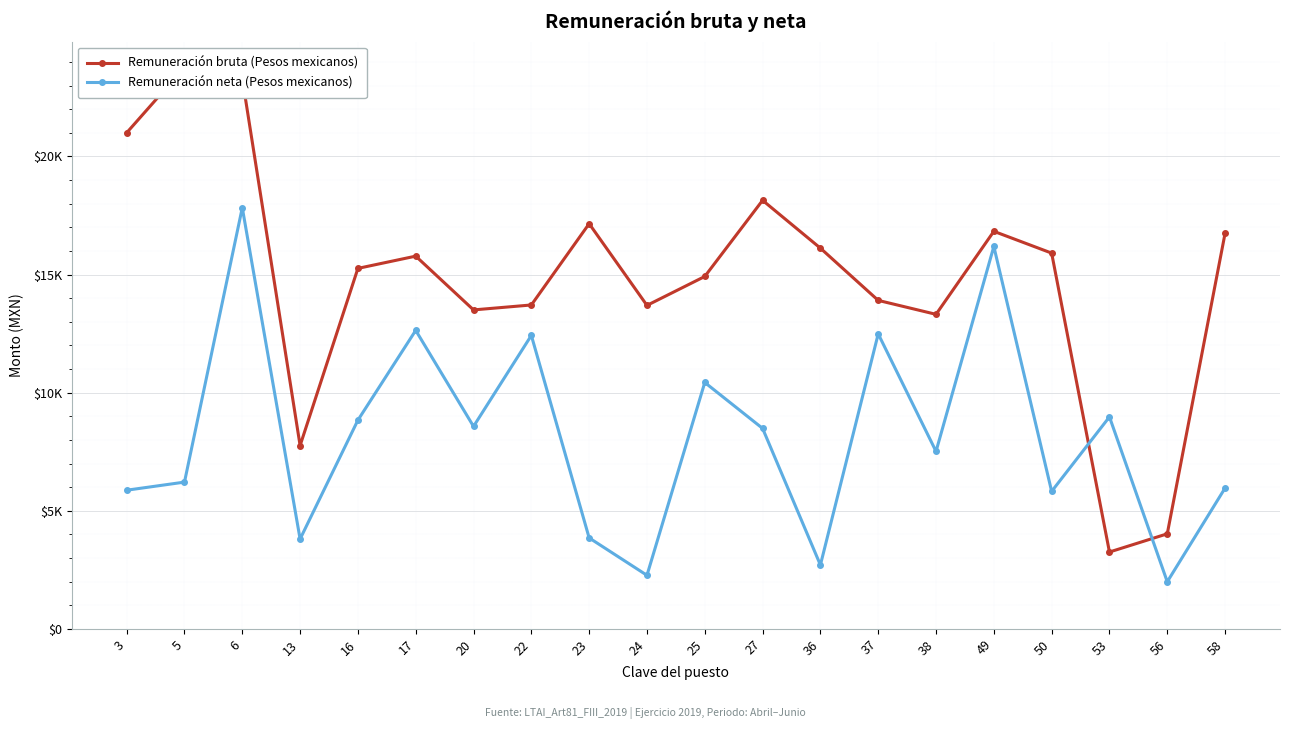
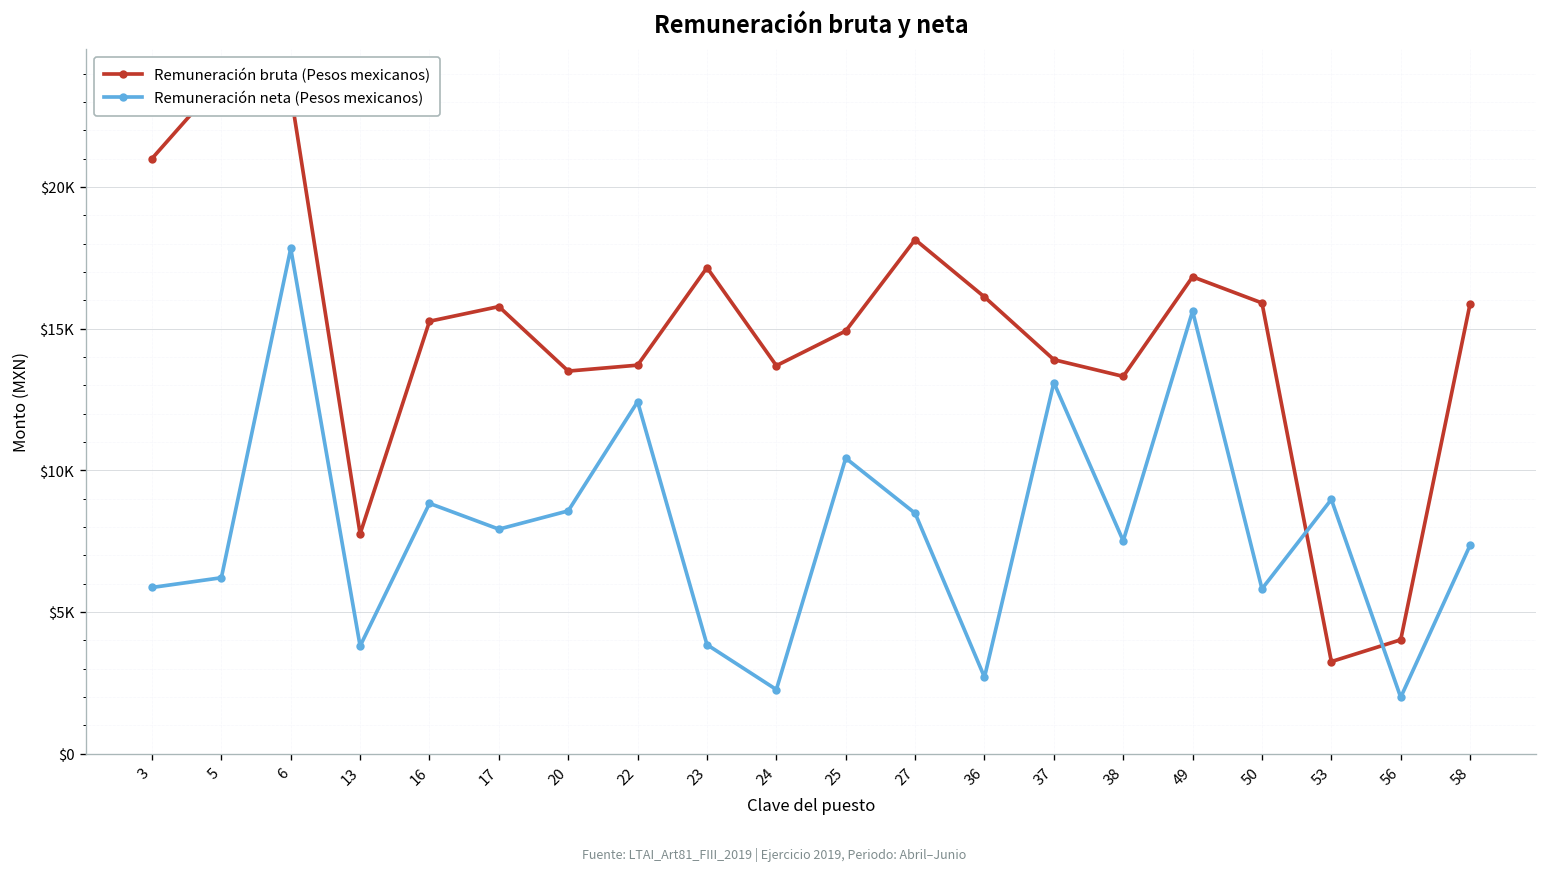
  {
    "Remuneración bruta (Pesos mexicanos)": {
      "3": "$21000",
      "13": "$7800",
      "16": "$15300",
      "17": "$15800",
      "20": "$13500",
      "22": "$13700",
      "23": "$17200",
      "24": "$13700",
      "25": "$14900",
      "27": "$18100",
      "36": "$16100",
      "37": "$13900",
      "38": "$13300",
      "49": "$16800",
      "50": "$15900",
      "53": "$3300",
      "56": "$4000",
-     "58": "$16700"
+     "58": "$15900"
    },
    "Remuneración neta (Pesos mexicanos)": {
      "3": "$5900",
      "5": "$6200",
      "6": "$17800",
      "13": "$3800",
      "16": "$8800",
-     "17": "$12600",
+     "17": "$7900",
      "20": "$8600",
      "22": "$12400",
      "23": "$3900",
      "24": "$2300",
      "25": "$10400",
      "27": "$8500",
      "36": "$2700",
-     "37": "$12500",
+     "37": "$13100",
      "38": "$7500",
-     "49": "$16200",
+     "49": "$15600",
      "50": "$5800",
      "53": "$9000",
      "56": "$2000",
-     "58": "$6000"
+     "58": "$7400"
    }
  }
